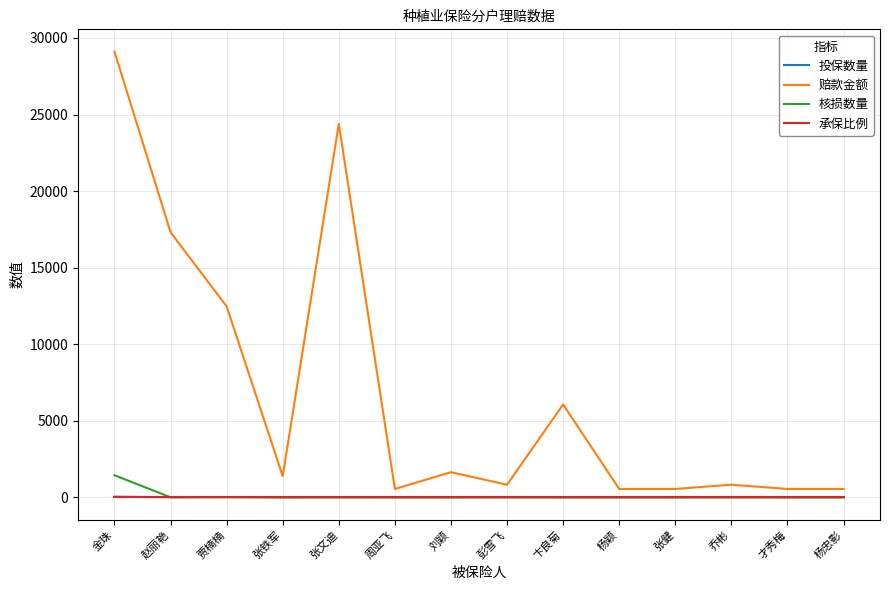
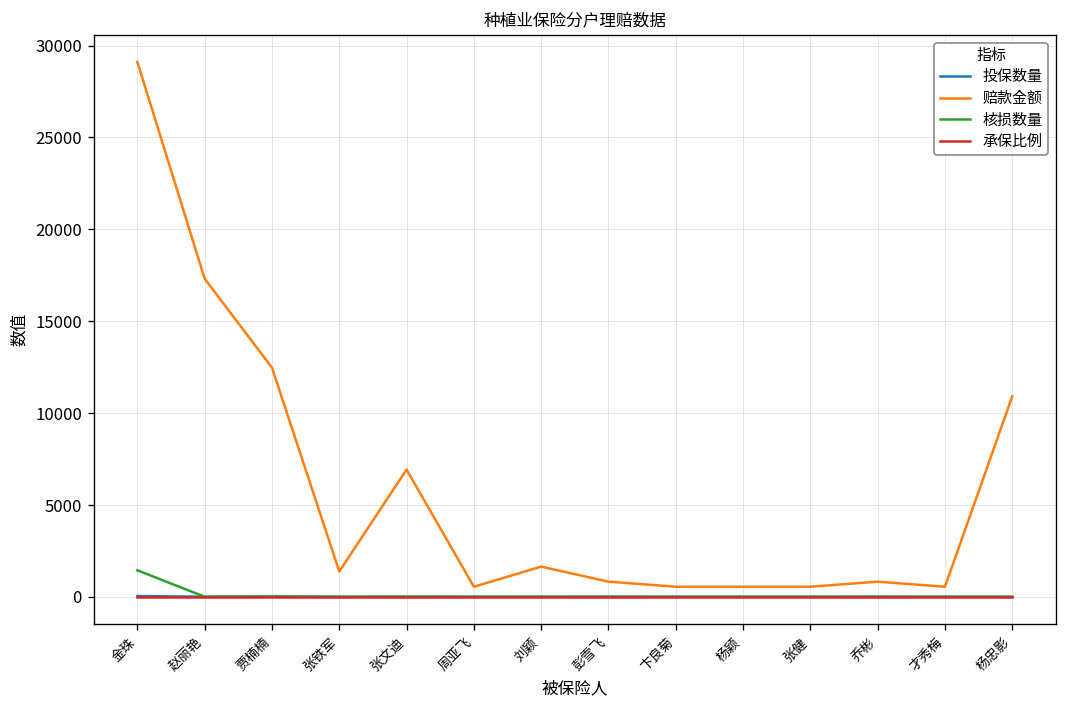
  {
    "承保比例": {
      "金珠": 0
    },
    "赔款金额": {
      "金珠": 29100,
      "赵丽艳": 17300,
      "贾楠楠": 12500,
      "张铁军": 1400,
-     "张文迪": 24400,
+     "张文迪": 6900,
      "周亚飞": 600,
      "刘颖": 1600,
      "彭雪飞": 800,
-     "卞良菊": 6100,
+     "卞良菊": 600,
      "杨颖": 600,
      "张健": 600,
      "乔彬": 800,
      "才秀梅": 600,
-     "杨忠影": 600
+     "杨忠影": 10900
    },
    "核损数量": {
      "金珠": 1400
    }
  }
